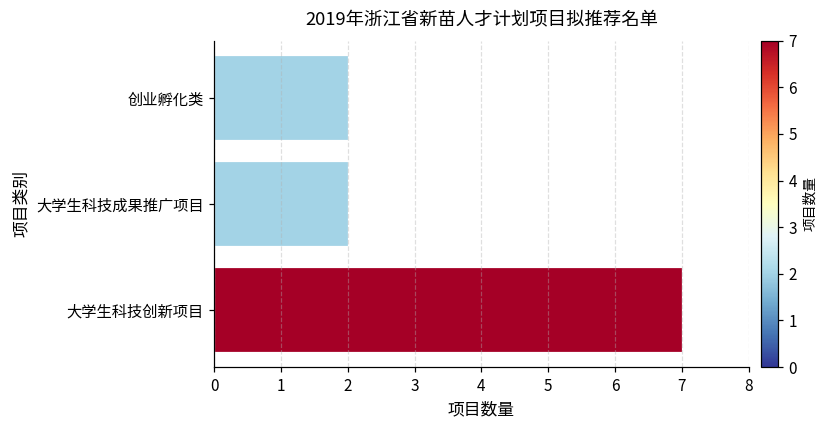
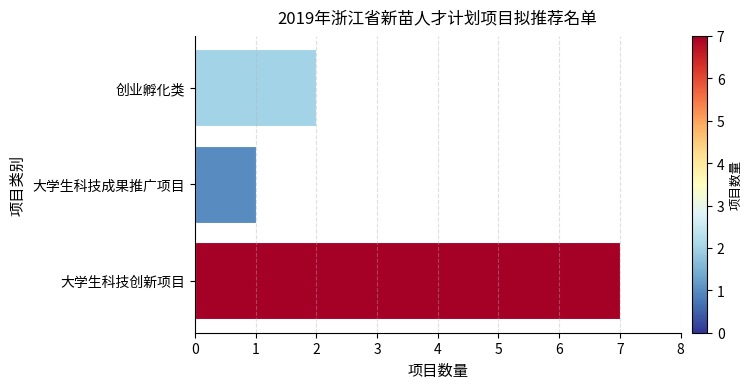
  {
    "创业孵化类": 2,
-   "大学生科技成果推广项目": 2,
+   "大学生科技成果推广项目": 1,
    "大学生科技创新项目": 7
  }
